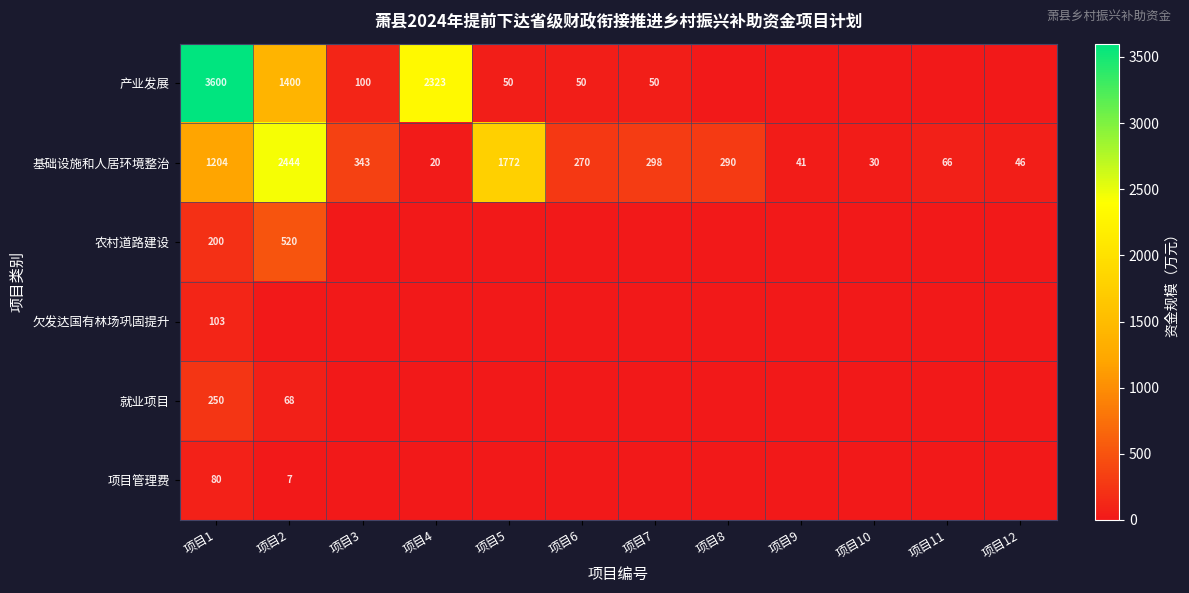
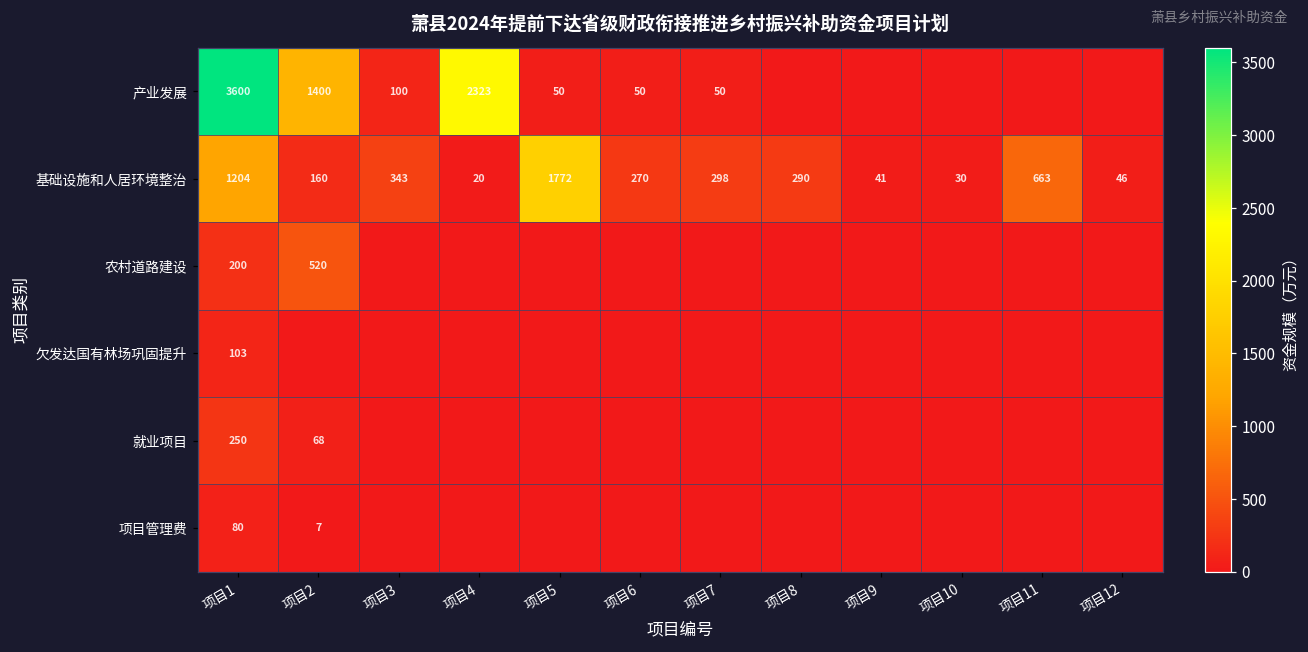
  {
    "产业发展": {
      "项目1": 3600,
      "项目2": 1400,
      "项目3": 100,
      "项目4": 2323,
      "项目5": 50,
      "项目6": 50,
      "项目7": 50
    },
    "基础设施和人居环境整治": {
      "项目1": 1204,
-     "项目2": 2444,
+     "项目2": 160,
      "项目3": 343,
      "项目4": 20,
      "项目5": 1772,
      "项目6": 270,
      "项目7": 298,
      "项目8": 290,
      "项目9": 41,
      "项目10": 30,
-     "项目11": 66,
+     "项目11": 663,
      "项目12": 46
    },
    "农村道路建设": {
      "项目1": 200,
      "项目2": 520
    },
    "欠发达国有林场巩固提升": {
      "项目1": 103
    },
    "就业项目": {
      "项目1": 250,
      "项目2": 68
    },
    "项目管理费": {
      "项目1": 80,
      "项目2": 7
    }
  }
